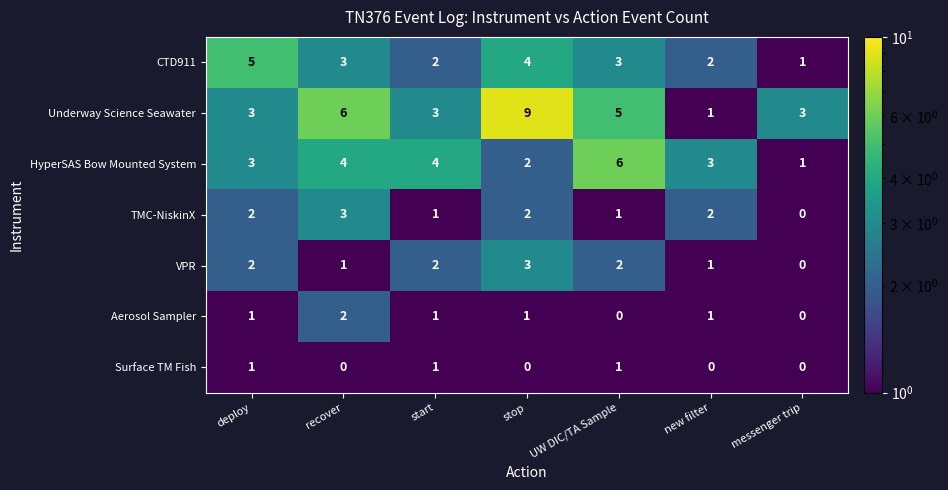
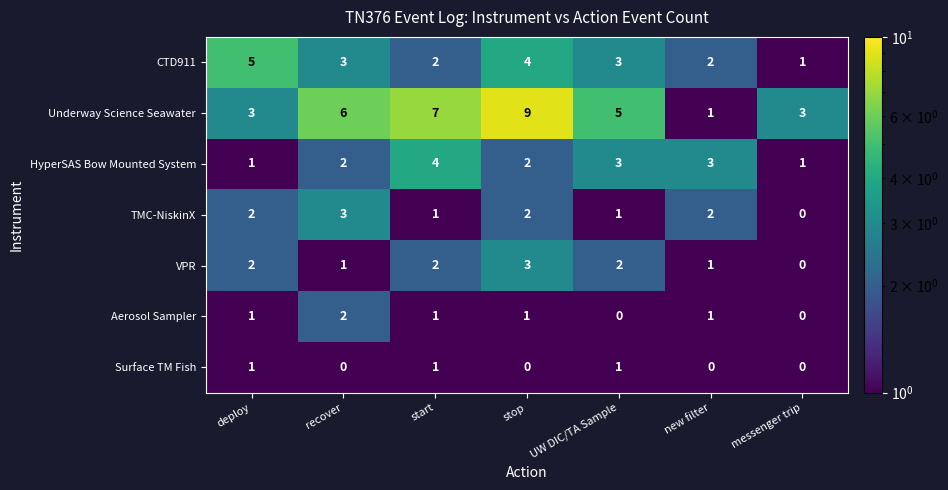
  {
    "CTD911": {
      "deploy": 5,
      "recover": 3,
      "start": 2,
      "stop": 4,
      "UW DIC/TA Sample": 3,
      "new filter": 2,
      "messenger trip": 1
    },
    "Underway Science Seawater": {
      "deploy": 3,
      "recover": 6,
-     "start": 3,
+     "start": 7,
      "stop": 9,
      "UW DIC/TA Sample": 5,
      "new filter": 1,
      "messenger trip": 3
    },
    "HyperSAS Bow Mounted System": {
-     "deploy": 3,
-     "recover": 4,
+     "deploy": 1,
+     "recover": 2,
      "start": 4,
      "stop": 2,
-     "UW DIC/TA Sample": 6,
+     "UW DIC/TA Sample": 3,
      "new filter": 3,
      "messenger trip": 1
    },
    "TMC-NiskinX": {
      "deploy": 2,
      "recover": 3,
      "start": 1,
      "stop": 2,
      "UW DIC/TA Sample": 1,
      "new filter": 2,
      "messenger trip": 0
    },
    "VPR": {
      "deploy": 2,
      "recover": 1,
      "start": 2,
      "stop": 3,
      "UW DIC/TA Sample": 2,
      "new filter": 1,
      "messenger trip": 0
    },
    "Aerosol Sampler": {
      "deploy": 1,
      "recover": 2,
      "start": 1,
      "stop": 1,
      "UW DIC/TA Sample": 0,
      "new filter": 1,
      "messenger trip": 0
    },
    "Surface TM Fish": {
      "deploy": 1,
      "recover": 0,
      "start": 1,
      "stop": 0,
      "UW DIC/TA Sample": 1,
      "new filter": 0,
      "messenger trip": 0
    }
  }
